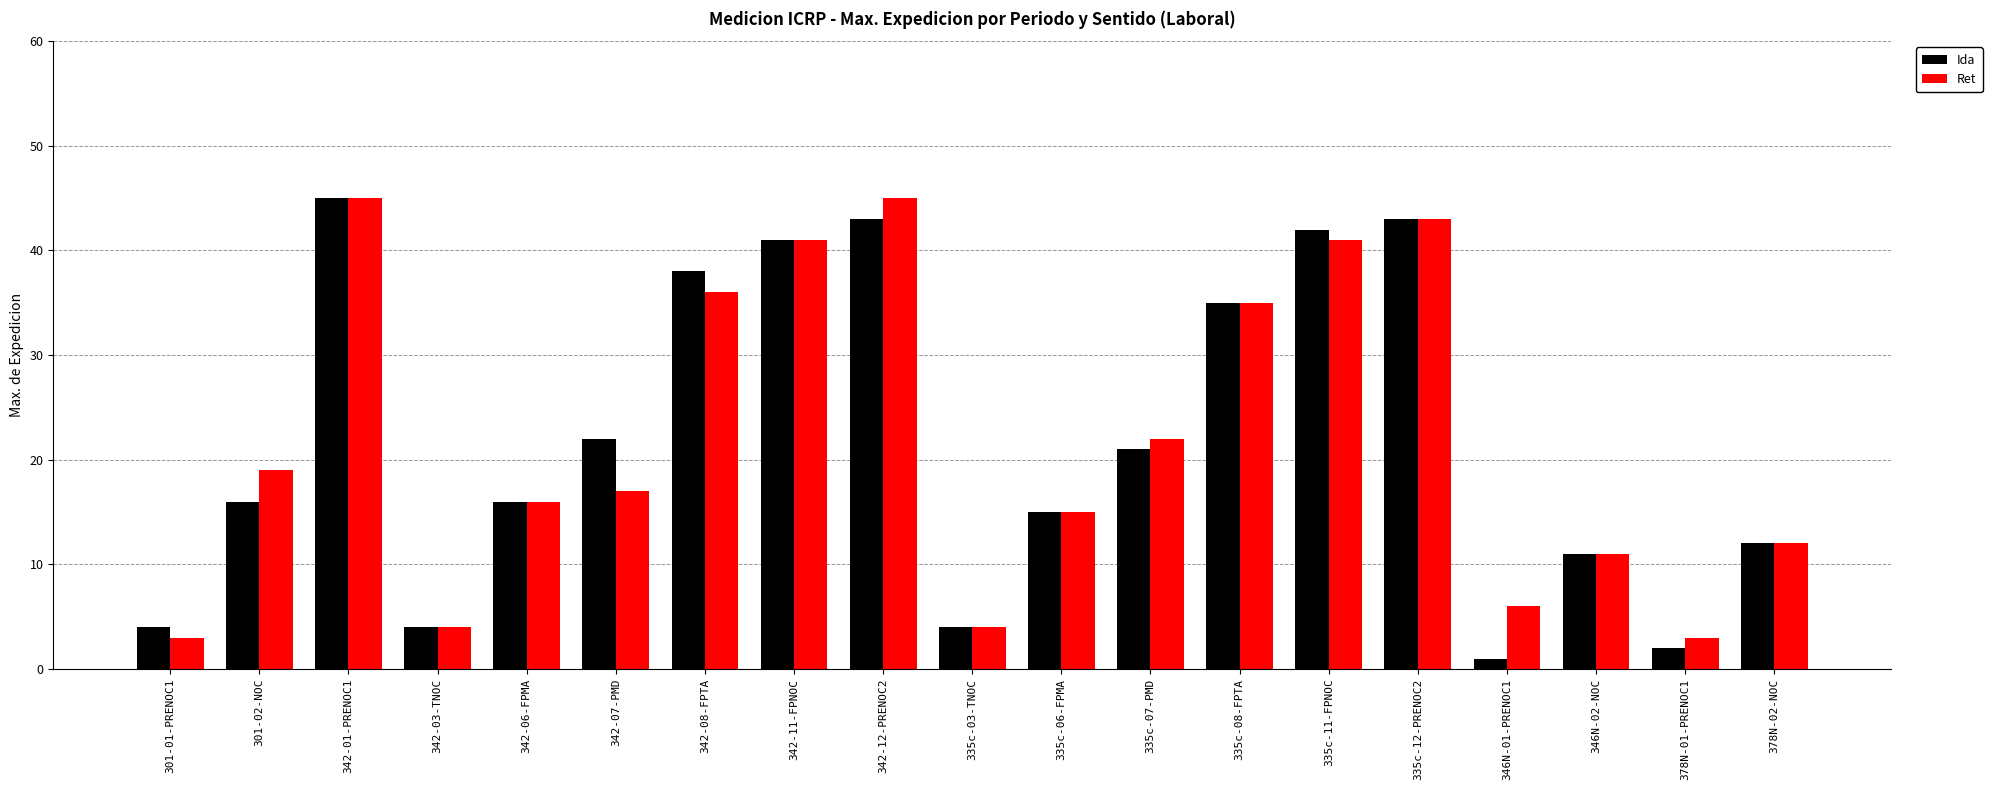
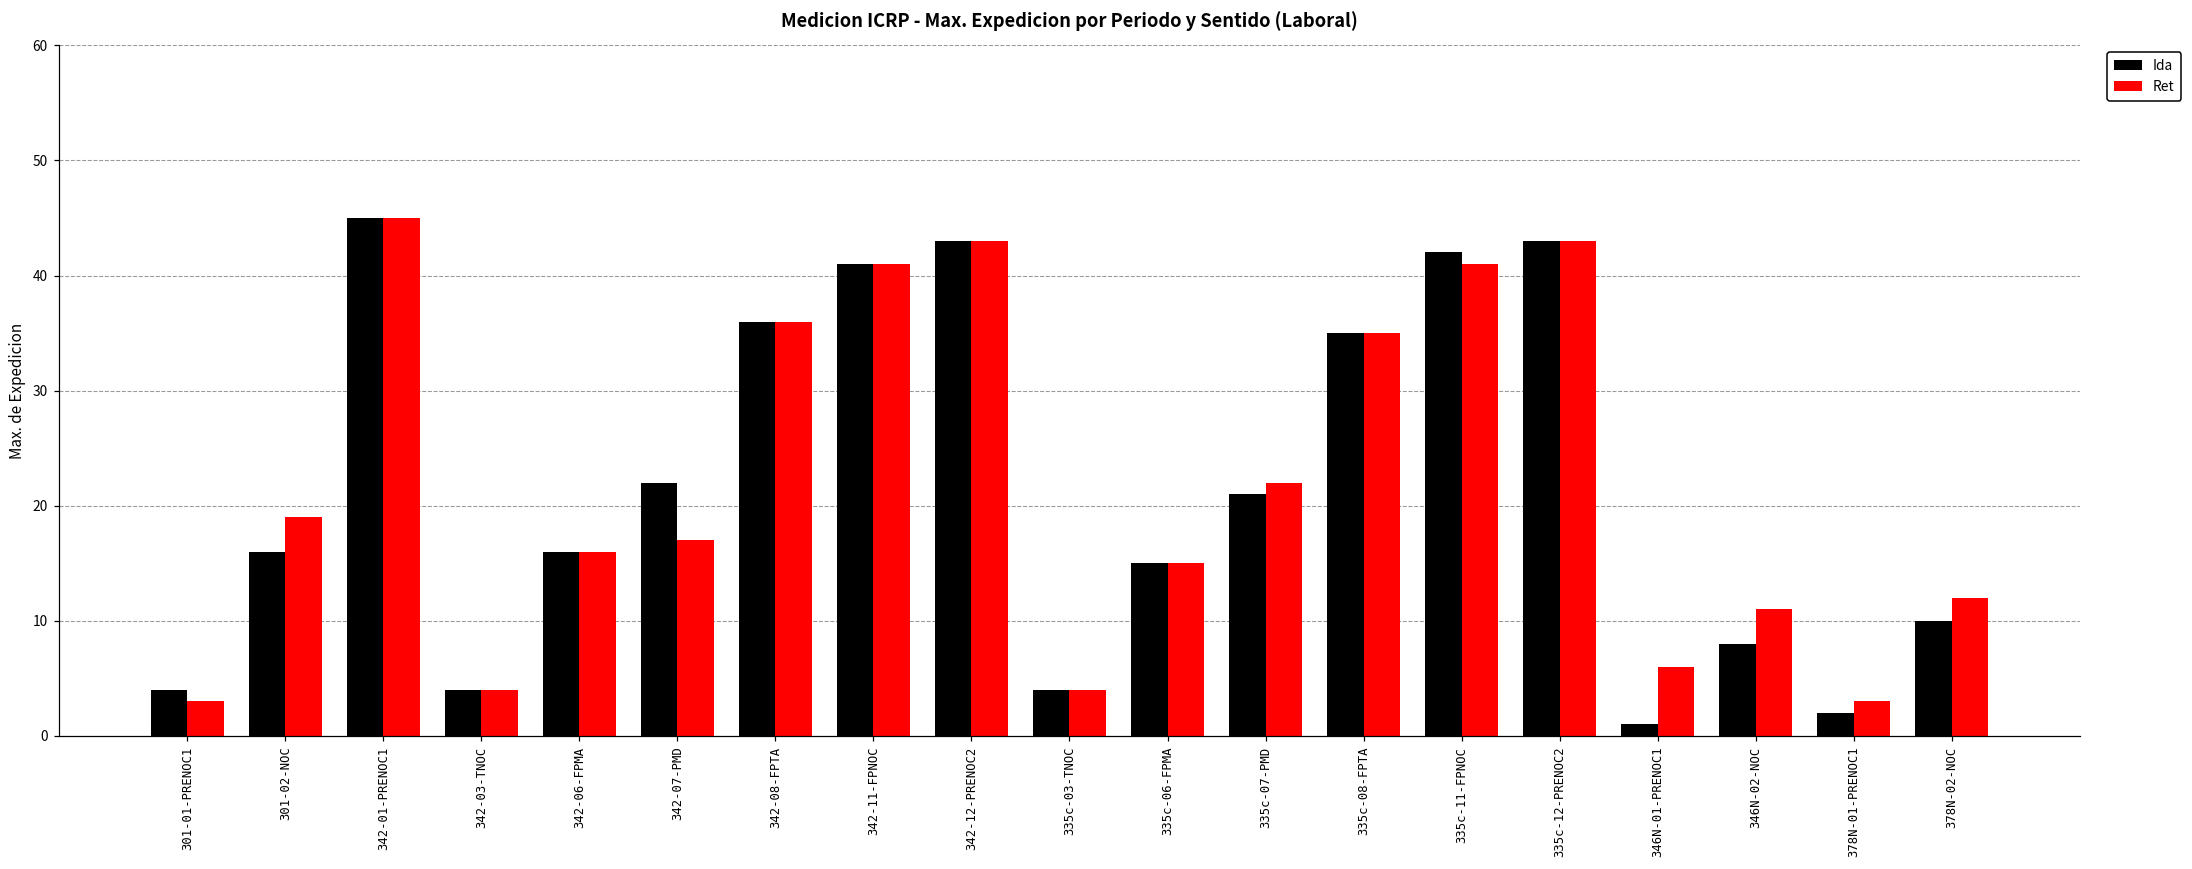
  {
    "Ida": {
      "301-01-PRENOC1": 4,
      "301-02-NOC": 16,
      "342-01-PRENOC1": 45,
      "342-03-TNOC": 4,
      "342-06-FPMA": 16,
      "342-07-PMD": 22,
-     "342-08-FPTA": 38,
+     "342-08-FPTA": 36,
      "342-11-FPNOC": 41,
      "342-12-PRENOC2": 43,
      "335c-03-TNOC": 4,
      "335c-06-FPMA": 15,
      "335c-07-PMD": 21,
      "335c-08-FPTA": 35,
      "335c-11-FPNOC": 42,
      "335c-12-PRENOC2": 43,
      "346N-01-PRENOC1": 1,
-     "346N-02-NOC": 11,
+     "346N-02-NOC": 8,
      "378N-01-PRENOC1": 2,
-     "378N-02-NOC": 12
+     "378N-02-NOC": 10
    },
    "Ret": {
      "301-01-PRENOC1": 3,
      "301-02-NOC": 19,
      "342-01-PRENOC1": 45,
      "342-03-TNOC": 4,
      "342-06-FPMA": 16,
      "342-07-PMD": 17,
      "342-08-FPTA": 36,
      "342-11-FPNOC": 41,
-     "342-12-PRENOC2": 45,
+     "342-12-PRENOC2": 43,
      "335c-03-TNOC": 4,
      "335c-06-FPMA": 15,
      "335c-07-PMD": 22,
      "335c-08-FPTA": 35,
      "335c-11-FPNOC": 41,
      "335c-12-PRENOC2": 43,
      "346N-01-PRENOC1": 6,
      "346N-02-NOC": 11,
      "378N-01-PRENOC1": 3,
      "378N-02-NOC": 12
    }
  }
